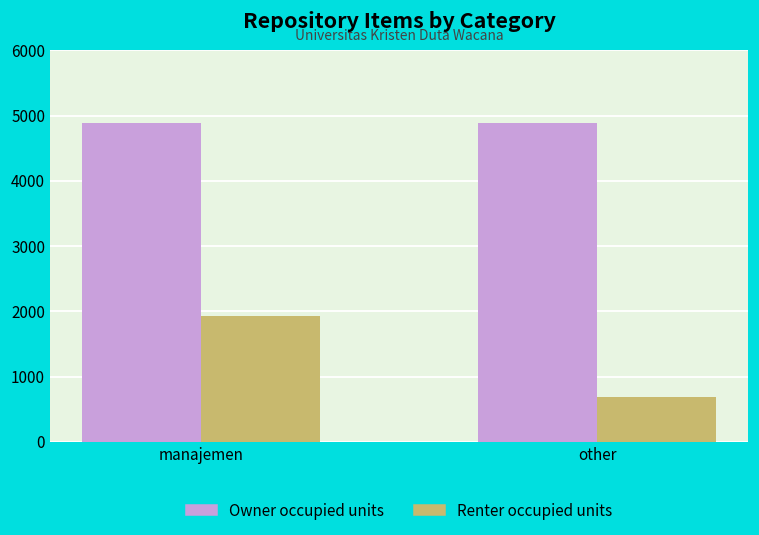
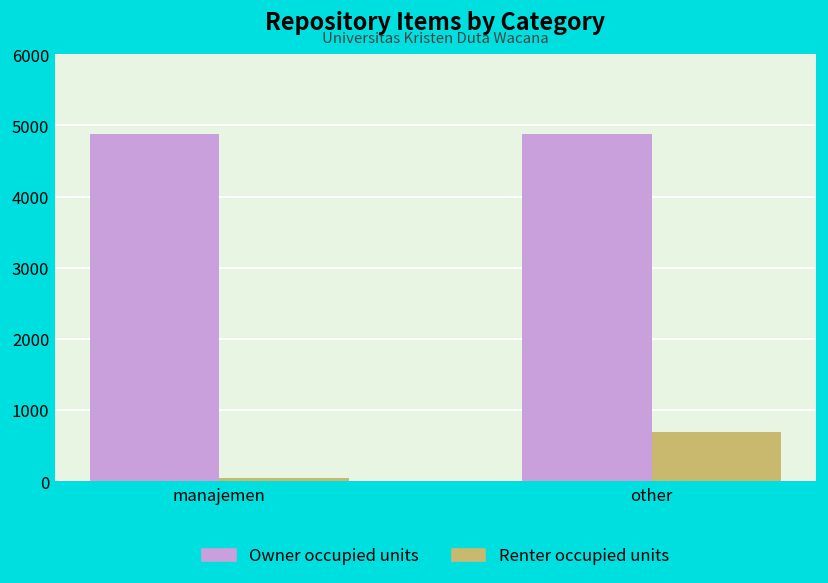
  {
    "Owner occupied units": {
      "manajemen": 4900,
      "other": 4900
    },
    "Renter occupied units": {
-     "manajemen": 1900,
+     "manajemen": 100,
      "other": 700
    }
  }
